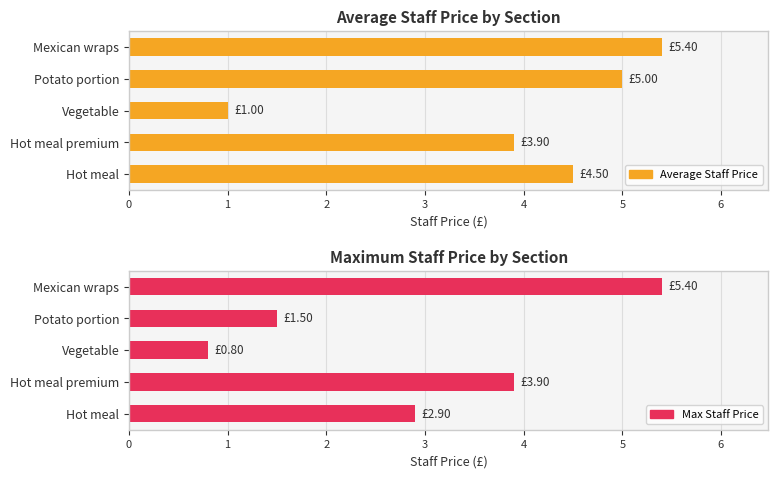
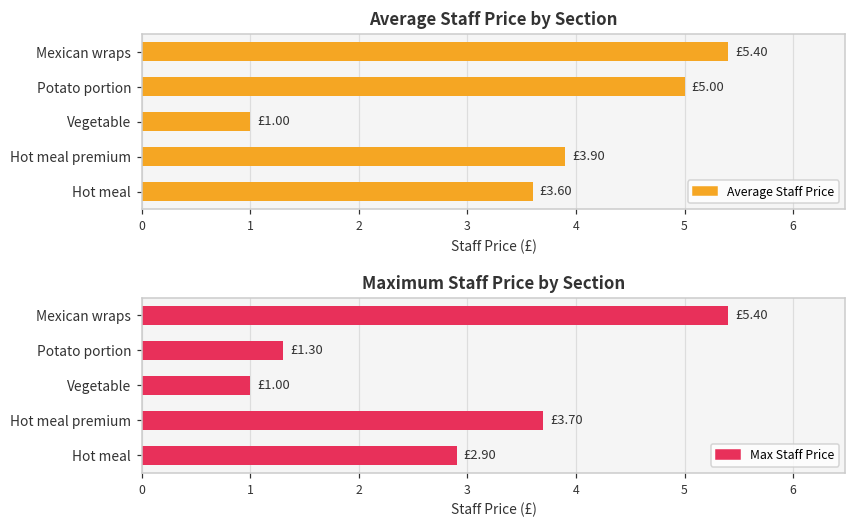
  {
    "Average Staff Price by Section": {
      "Mexican wraps": "£5.40",
      "Potato portion": "£5.00",
      "Vegetable": "£1.00",
      "Hot meal premium": "£3.90",
-     "Hot meal": "£4.50"
+     "Hot meal": "£3.60"
    },
    "Maximum Staff Price by Section": {
      "Mexican wraps": "£5.40",
-     "Potato portion": "£1.50",
-     "Vegetable": "£0.80",
-     "Hot meal premium": "£3.90",
+     "Potato portion": "£1.30",
+     "Vegetable": "£1.00",
+     "Hot meal premium": "£3.70",
      "Hot meal": "£2.90"
    }
  }
